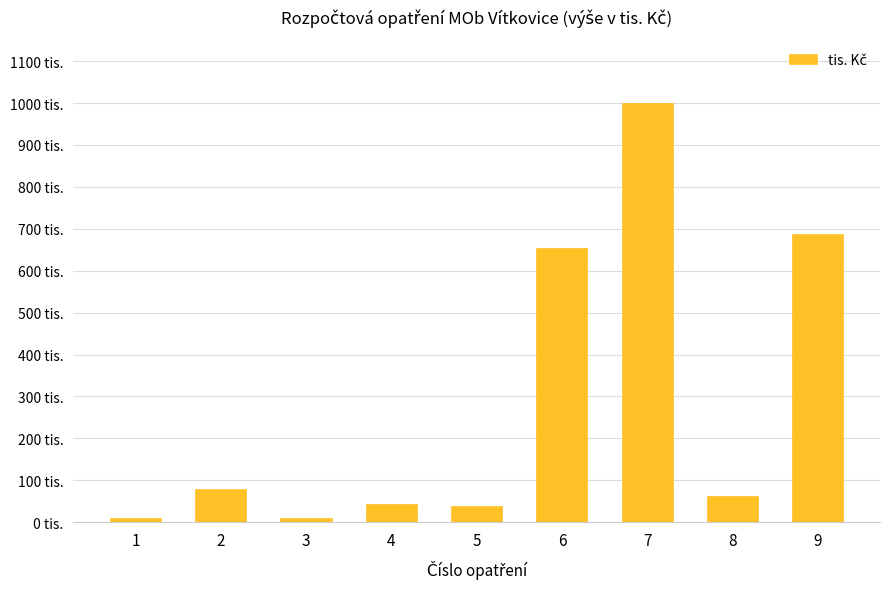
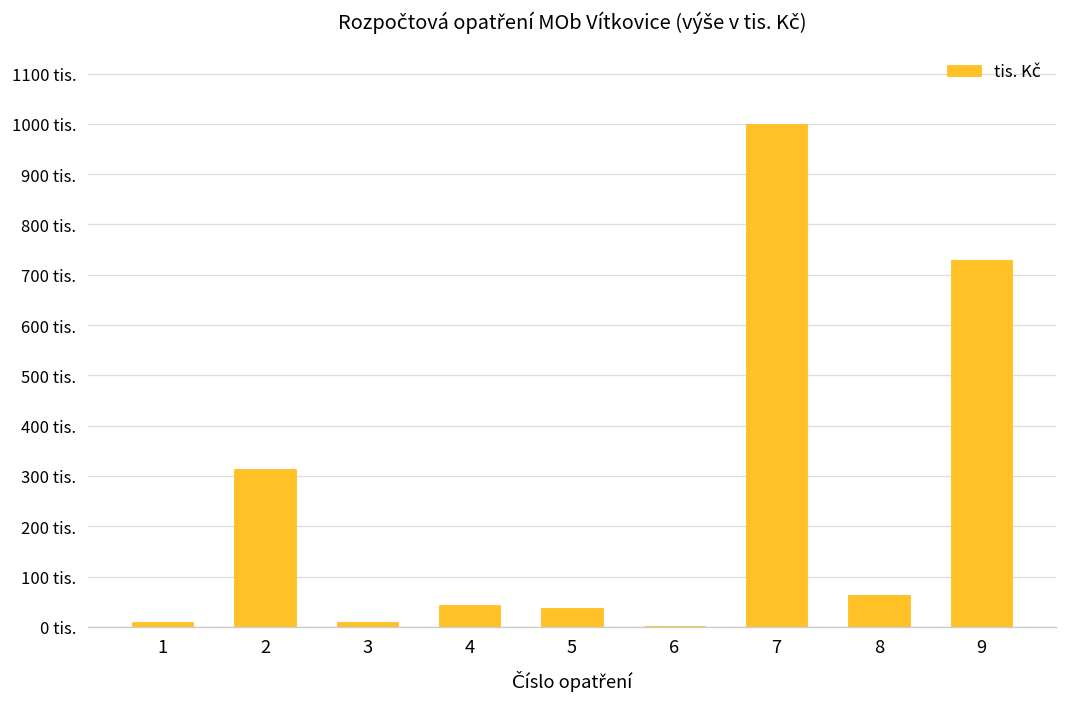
  {
    "1": "10 tis.",
-   "2": "80 tis.",
+   "2": "310 tis.",
    "3": "10 tis.",
    "4": "40 tis.",
    "5": "40 tis.",
-   "6": "660 tis.",
+   "6": "0 tis.",
    "7": "1000 tis.",
    "8": "60 tis.",
-   "9": "690 tis."
+   "9": "730 tis."
  }
